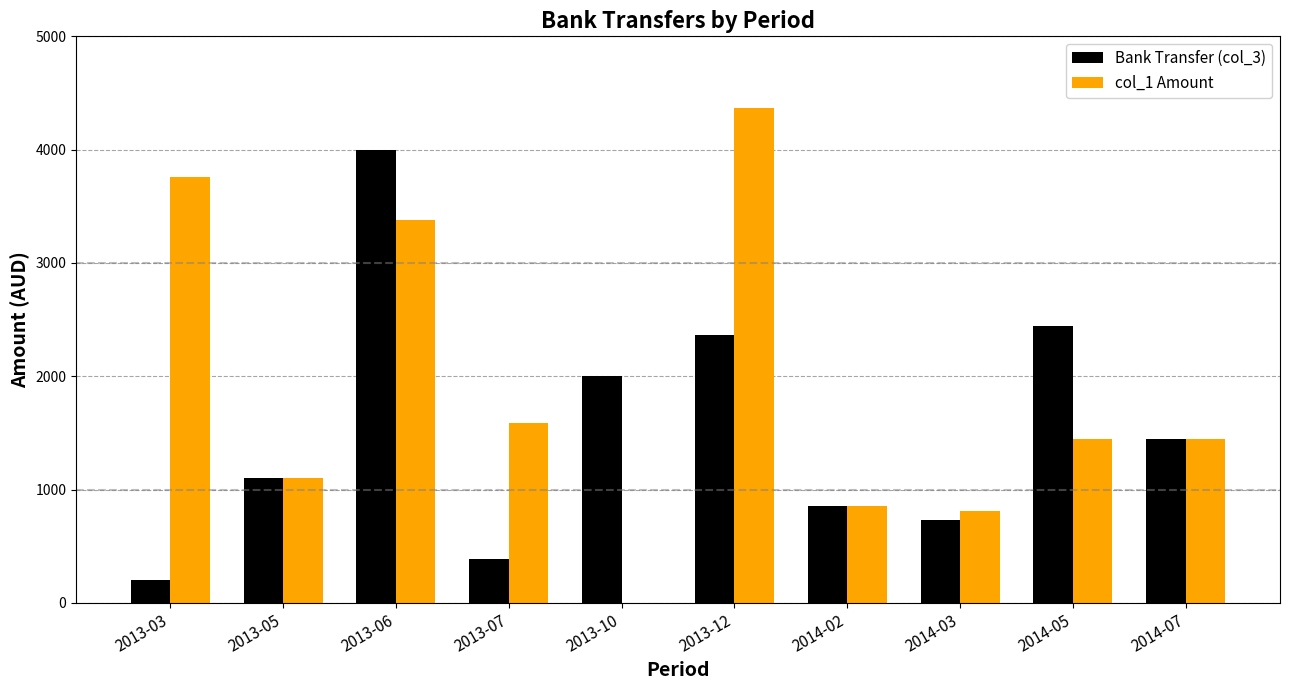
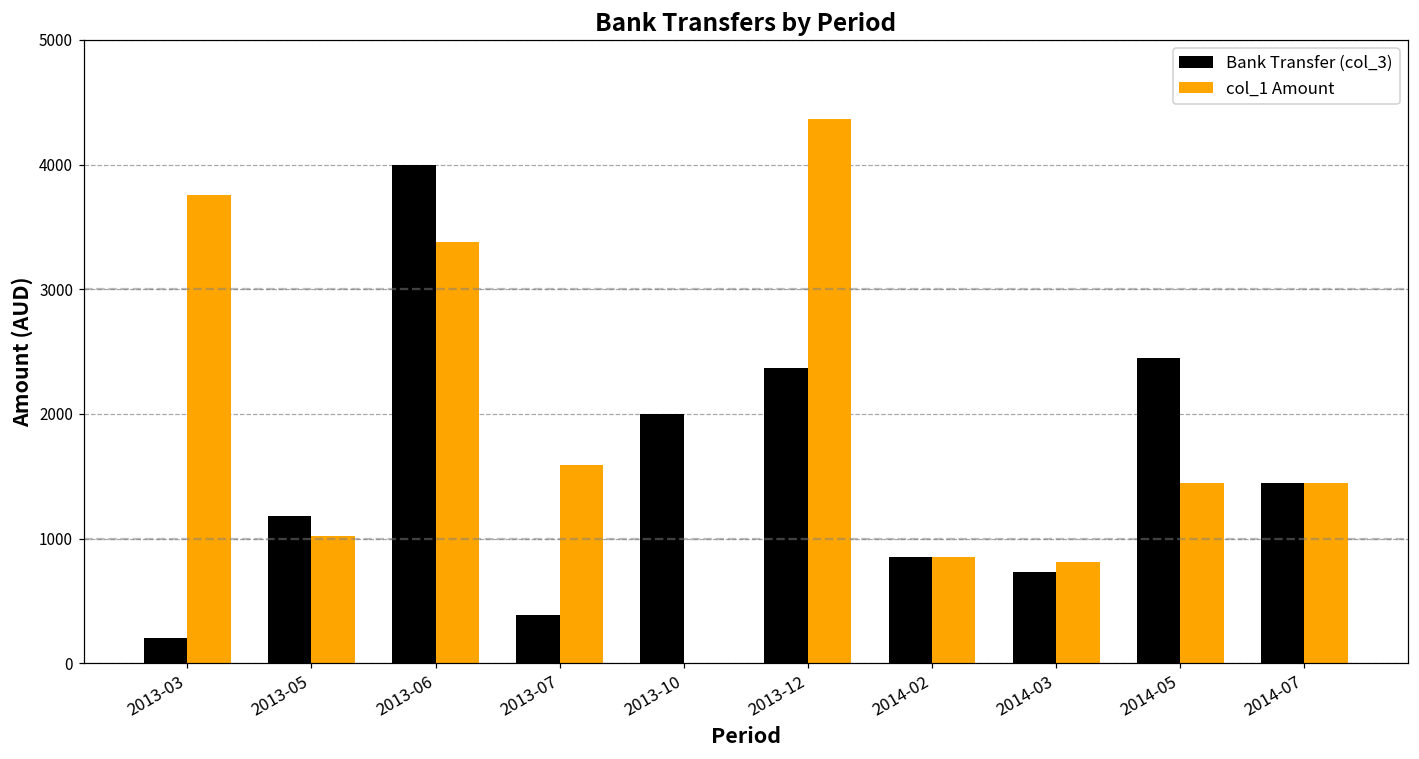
  {
    "Bank Transfer (col_3)": {
      "2013-03": 200,
-     "2013-05": 1100,
+     "2013-05": 1180,
      "2013-06": 4000,
      "2013-07": 380,
      "2013-10": 2000,
      "2013-12": 2370,
      "2014-02": 850,
      "2014-03": 730,
      "2014-05": 2450,
      "2014-07": 1450
    },
    "col_1 Amount": {
      "2013-03": 3760,
-     "2013-05": 1100,
+     "2013-05": 1020,
      "2013-06": 3380,
      "2013-07": 1590,
      "2013-10": 0,
      "2013-12": 4370,
      "2014-02": 850,
      "2014-03": 810,
      "2014-05": 1450,
      "2014-07": 1450
    }
  }
